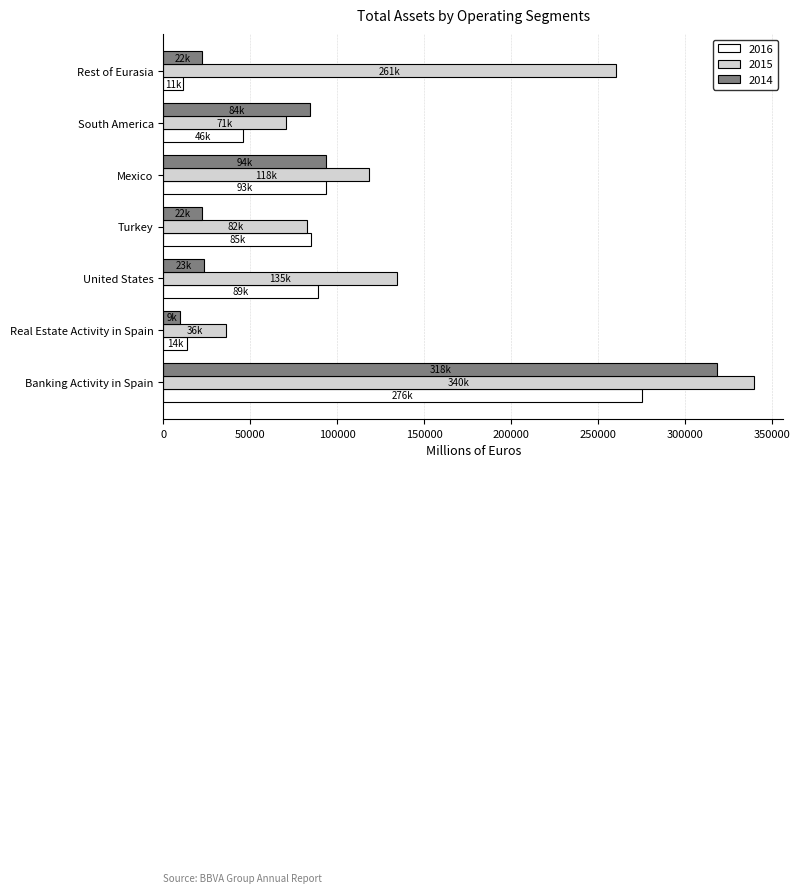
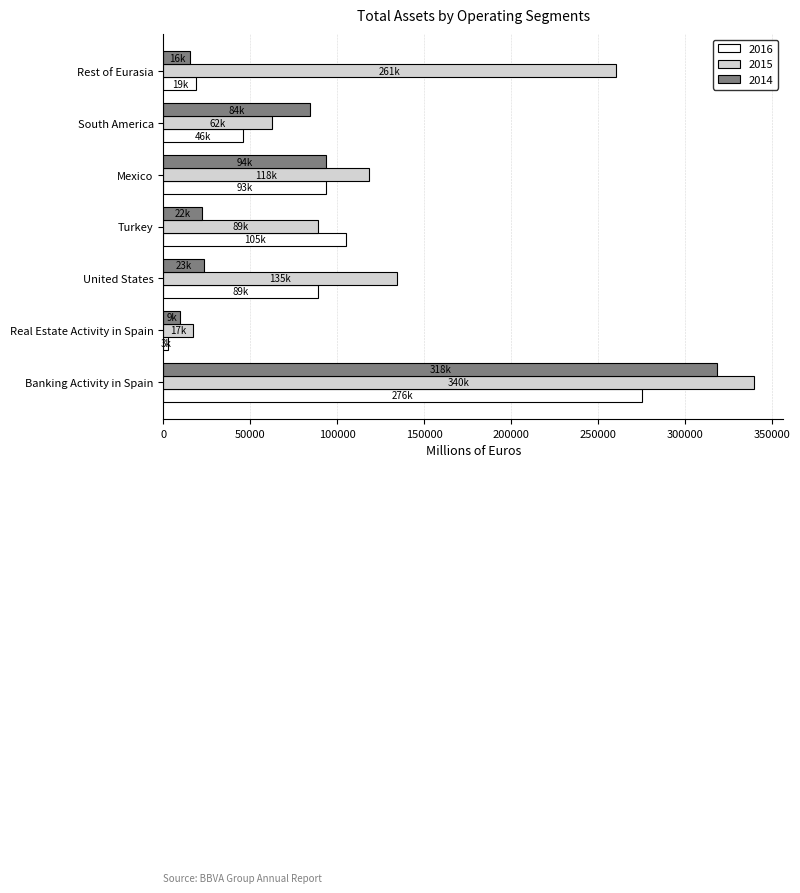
  {
    "2016": {
-     "Rest of Eurasia": "11k",
+     "Rest of Eurasia": "19k",
      "South America": "46k",
      "Mexico": "93k",
-     "Turkey": "85k",
+     "Turkey": "105k",
      "United States": "89k",
-     "Real Estate Activity in Spain": "14k",
+     "Real Estate Activity in Spain": "3k",
      "Banking Activity in Spain": "276k"
    },
    "2015": {
      "Rest of Eurasia": "261k",
-     "South America": "71k",
+     "South America": "62k",
      "Mexico": "118k",
-     "Turkey": "82k",
+     "Turkey": "89k",
      "United States": "135k",
-     "Real Estate Activity in Spain": "36k",
+     "Real Estate Activity in Spain": "17k",
      "Banking Activity in Spain": "340k"
    },
    "2014": {
-     "Rest of Eurasia": "22k",
+     "Rest of Eurasia": "16k",
      "South America": "84k",
      "Mexico": "94k",
      "Turkey": "22k",
      "United States": "23k",
      "Real Estate Activity in Spain": "9k",
      "Banking Activity in Spain": "318k"
    }
  }
